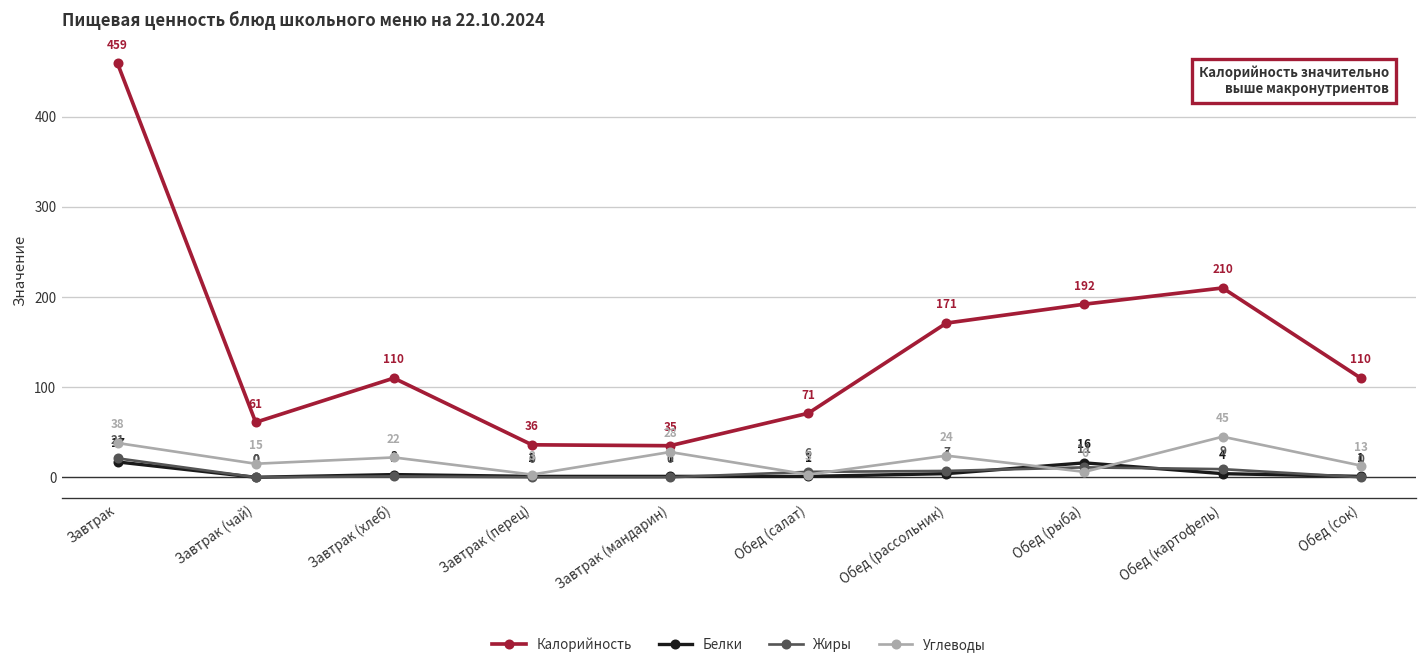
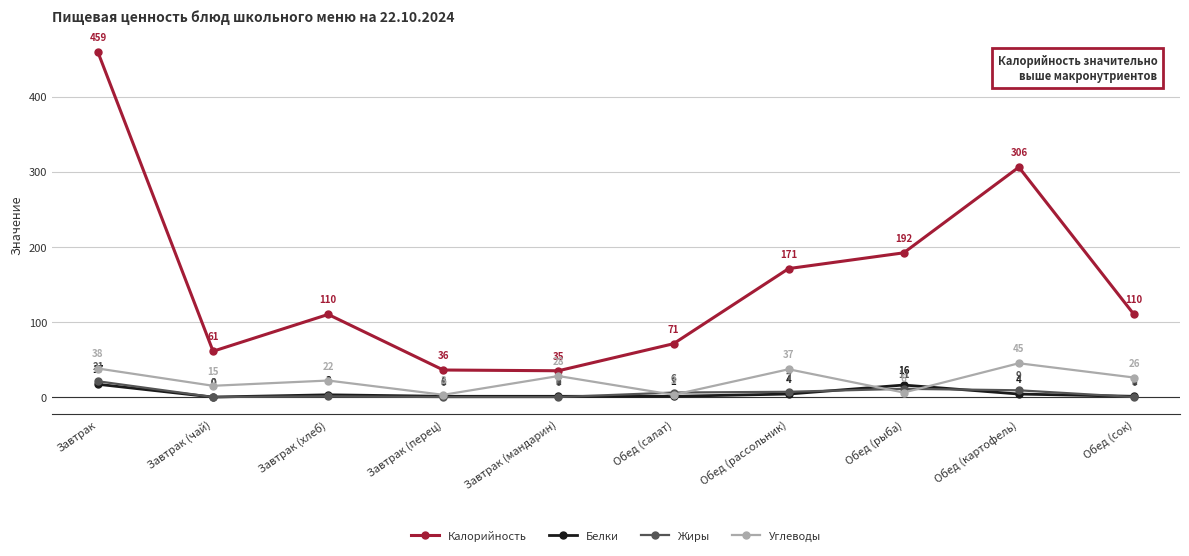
  {
    "Калорийность": {
      "Завтрак": 459,
      "Завтрак (чай)": 61,
      "Завтрак (хлеб)": 110,
      "Завтрак (перец)": 36,
      "Обед (салат)": 71,
      "Обед (рассольник)": 171,
      "Обед (рыба)": 192,
-     "Обед (картофель)": 210,
+     "Обед (картофель)": 306,
      "Обед (сок)": 110
    },
    "Углеводы": {
      "Завтрак": 38,
      "Завтрак (чай)": 15,
      "Завтрак (хлеб)": 22,
-     "Обед (рассольник)": 24,
+     "Обед (рассольник)": 37,
      "Обед (картофель)": 45,
-     "Обед (сок)": 13
+     "Обед (сок)": 26
    }
  }
